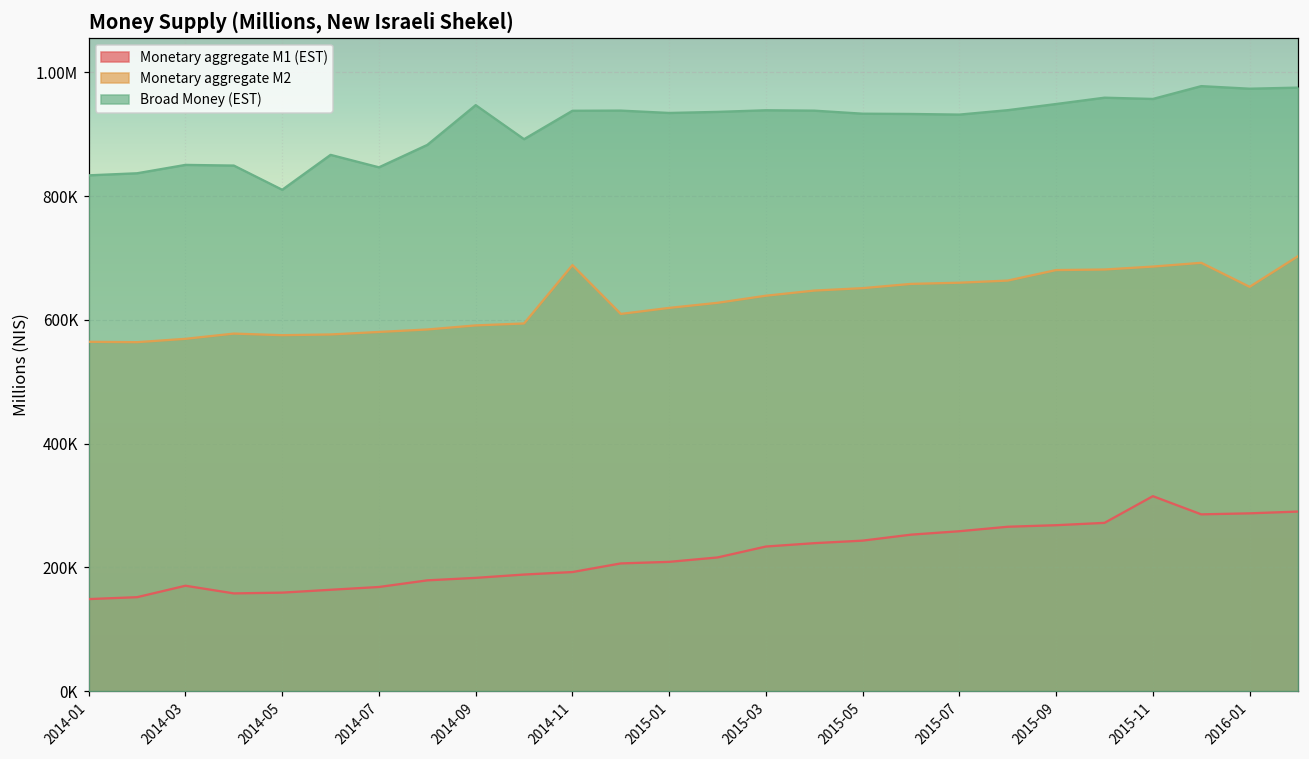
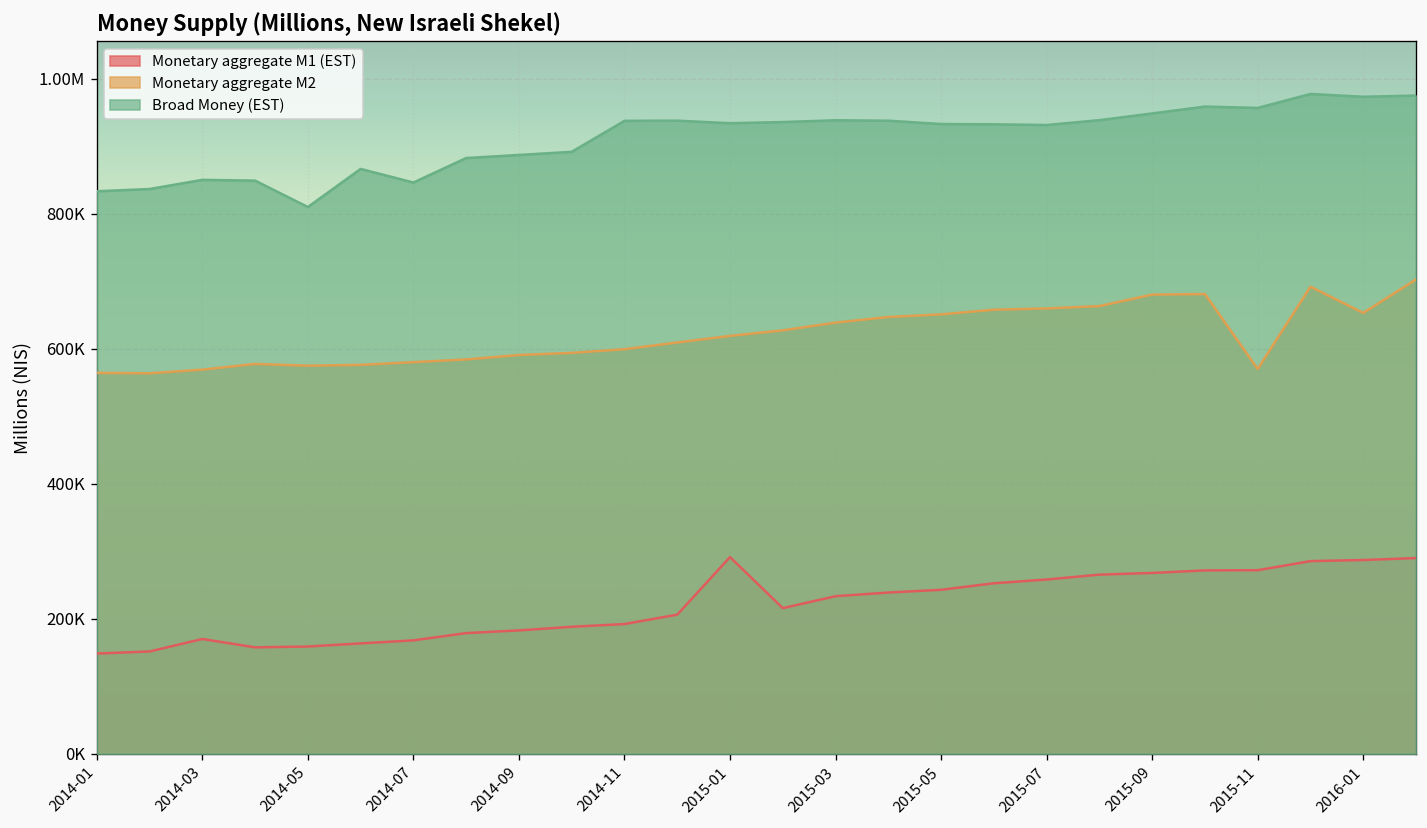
  {
    "Monetary aggregate M1 (EST)": {
      "2014-01": 150000,
      "2014-03": 170000,
      "2014-05": 160000,
      "2014-07": 170000,
      "2014-09": 180000,
      "2014-11": 190000,
-     "2015-01": 210000,
+     "2015-01": 290000,
      "2015-03": 230000,
      "2015-05": 240000,
      "2015-07": 260000,
      "2015-09": 270000,
-     "2015-11": 320000,
+     "2015-11": 270000,
      "2016-01": 290000
    },
    "Monetary aggregate M2": {
      "2014-01": 560000,
      "2014-03": 570000,
      "2014-05": 580000,
      "2014-07": 580000,
      "2014-09": 590000,
-     "2014-11": 690000,
+     "2014-11": 600000,
      "2015-01": 620000,
      "2015-03": 640000,
      "2015-05": 650000,
      "2015-07": 660000,
      "2015-09": 680000,
-     "2015-11": 690000,
+     "2015-11": 570000,
      "2016-01": 650000
    },
    "Broad Money (EST)": {
      "2014-01": 830000,
      "2014-03": 850000,
      "2014-05": 810000,
      "2014-07": 850000,
-     "2014-09": 950000,
+     "2014-09": 890000,
      "2014-11": 940000,
      "2015-01": 930000,
      "2015-03": 940000,
      "2015-05": 930000,
      "2015-07": 930000,
      "2015-09": 950000,
      "2015-11": 960000,
      "2016-01": 970000
    }
  }
